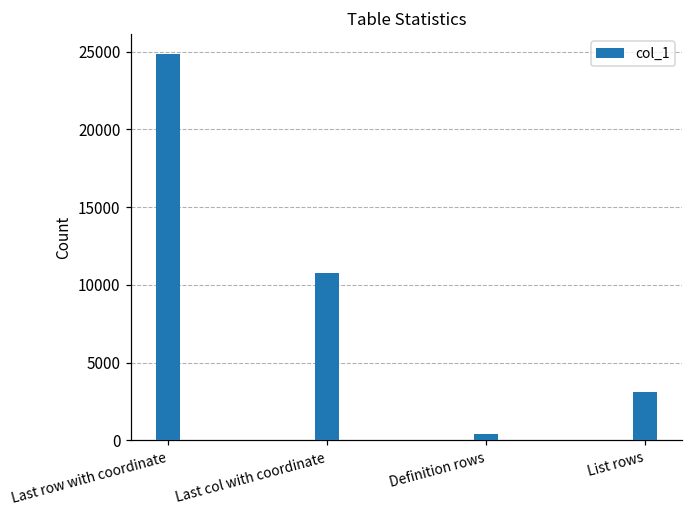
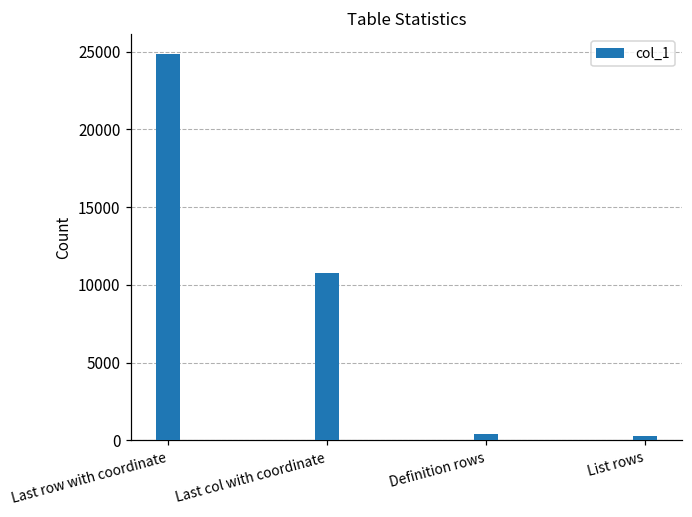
  {
    "Last row with coordinate": 24900,
    "Last col with coordinate": 10800,
    "Definition rows": 400,
-   "List rows": 3100
+   "List rows": 300
  }
